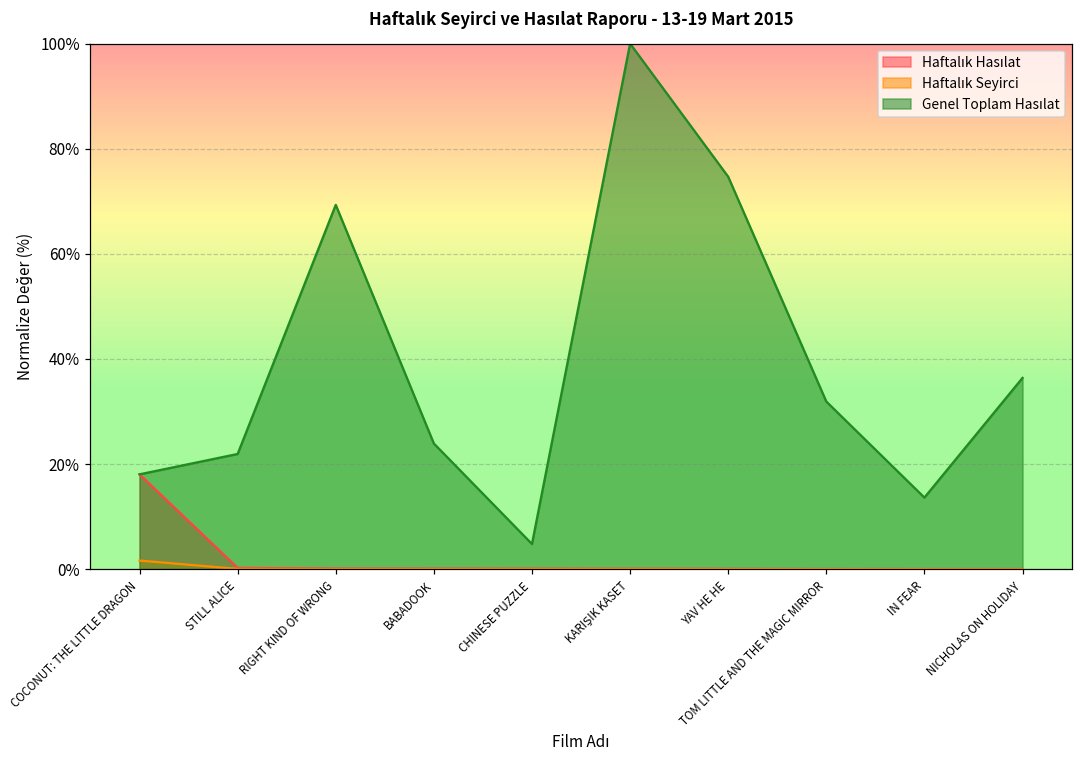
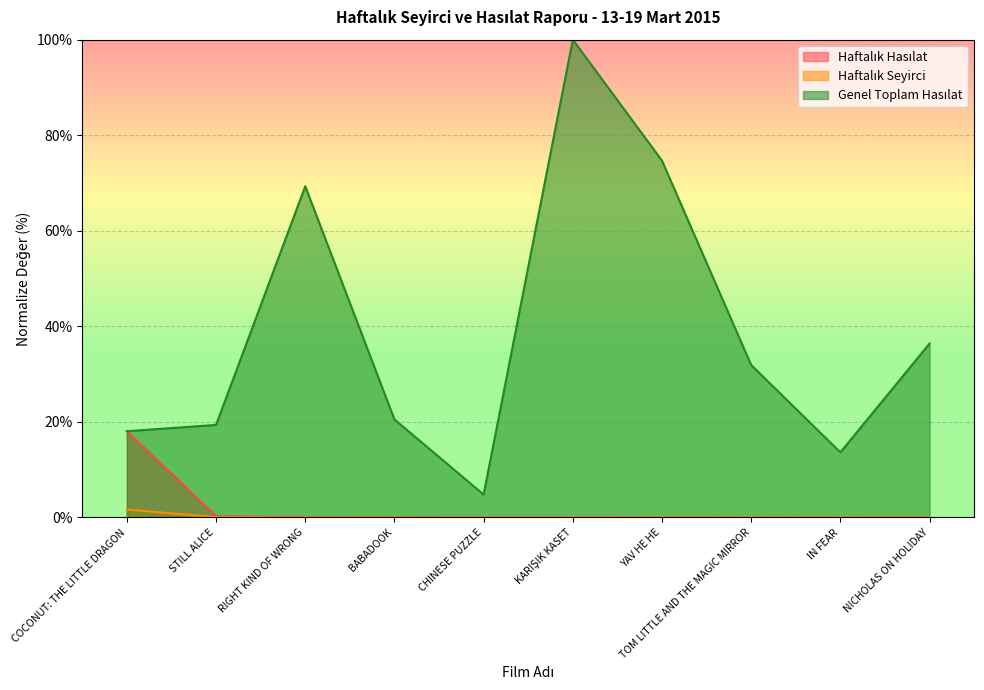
  {
    "Haftalık Seyirci": {
      "COCONUT: THE LITTLE DRAGON": "2%"
    },
    "Genel Toplam Hasılat": {
-     "STILL ALICE": "22%",
+     "STILL ALICE": "19%",
      "RIGHT KIND OF WRONG": "69%",
-     "BABADOOK": "24%",
+     "BABADOOK": "21%",
      "CHINESE PUZZLE": "5%",
      "KARIŞIK KASET": "100%",
      "YAV HE HE": "75%",
      "TOM LITTLE AND THE MAGIC MIRROR": "32%",
      "IN FEAR": "14%",
      "NICHOLAS ON HOLIDAY": "36%"
    }
  }
